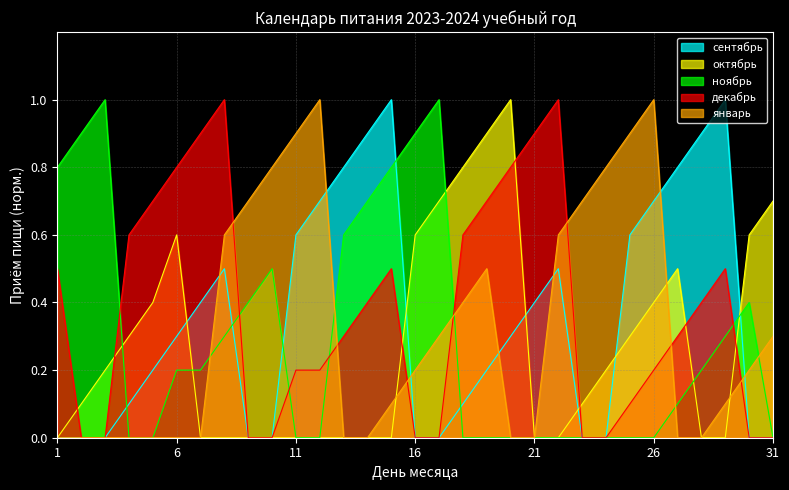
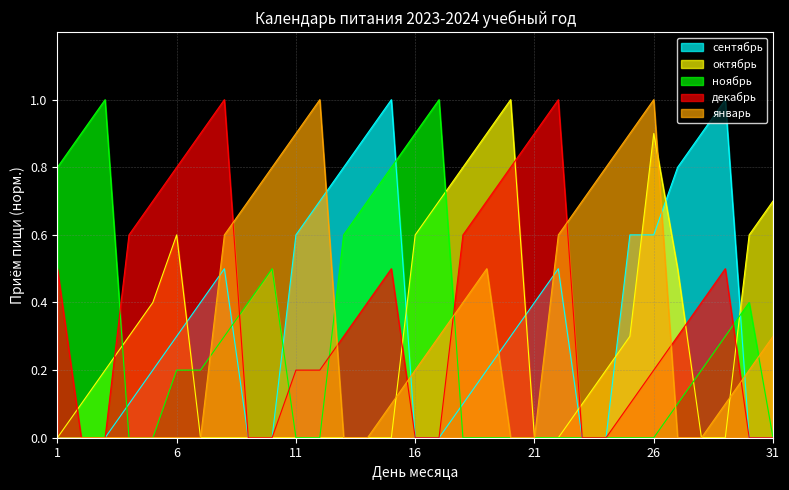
  {
    "сентябрь": {
      "6": 0.30,
      "11": 0.60,
      "21": 0.40,
-     "26": 0.70
+     "26": 0.60
    },
    "октябрь": {
      "6": 0.60,
      "16": 0.60,
-     "26": 0.40,
+     "26": 0.90,
      "31": 0.70
    },
    "ноябрь": {
      "1": 0.80,
      "6": 0.20,
      "16": 0.90,
      "26": 0.00
    },
    "декабрь": {
      "1": 0.50,
      "6": 0.80,
      "11": 0.20,
      "21": 0.90,
      "26": 0.20
    },
    "январь": {
      "6": 0.00,
      "11": 0.90,
      "16": 0.20,
      "26": 1.00,
      "31": 0.30
    }
  }
